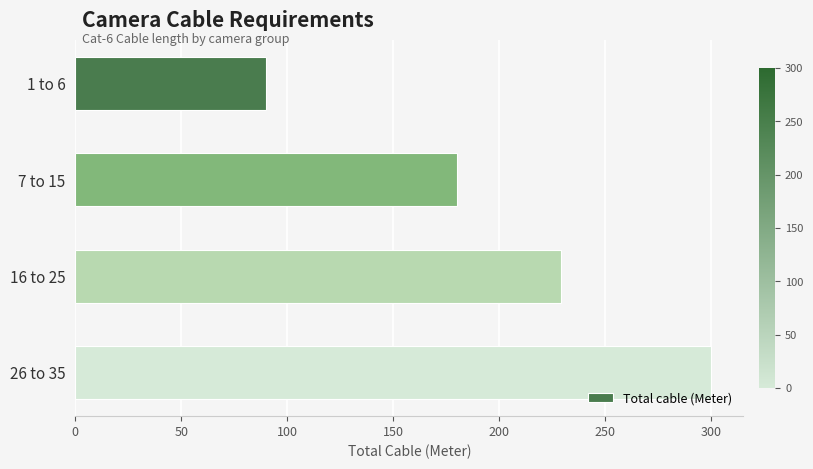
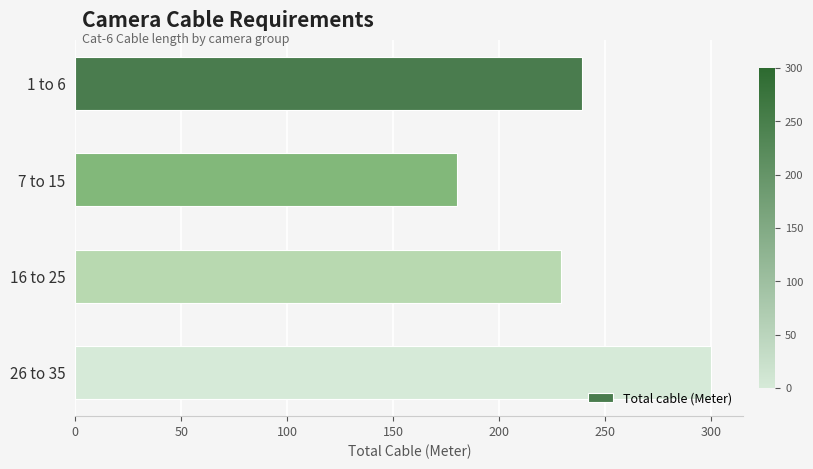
  {
-   "1 to 6": 90,
+   "1 to 6": 239,
    "7 to 15": 180,
    "16 to 25": 229,
    "26 to 35": 300
  }
